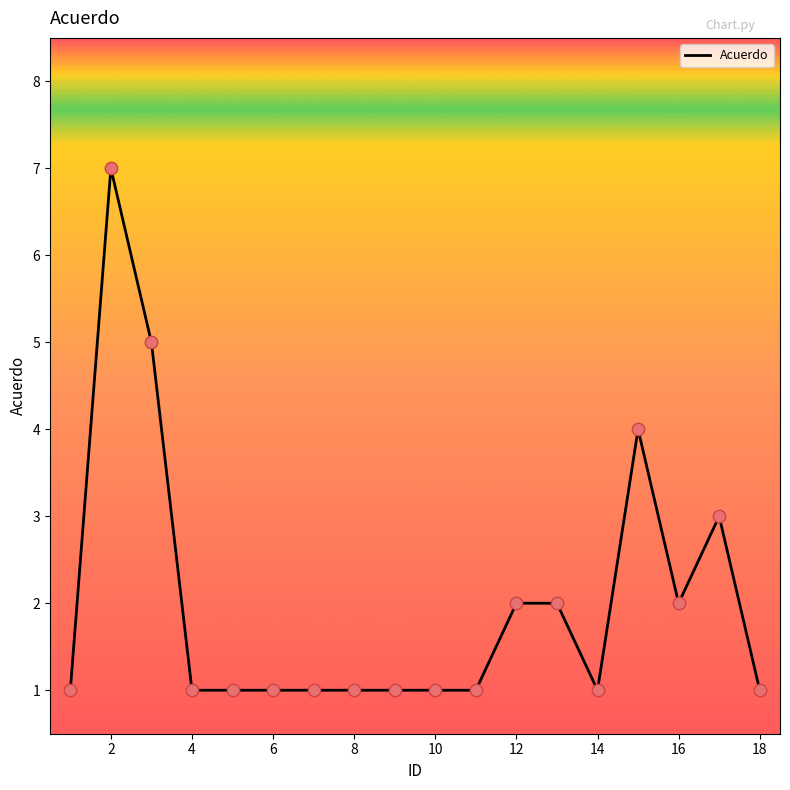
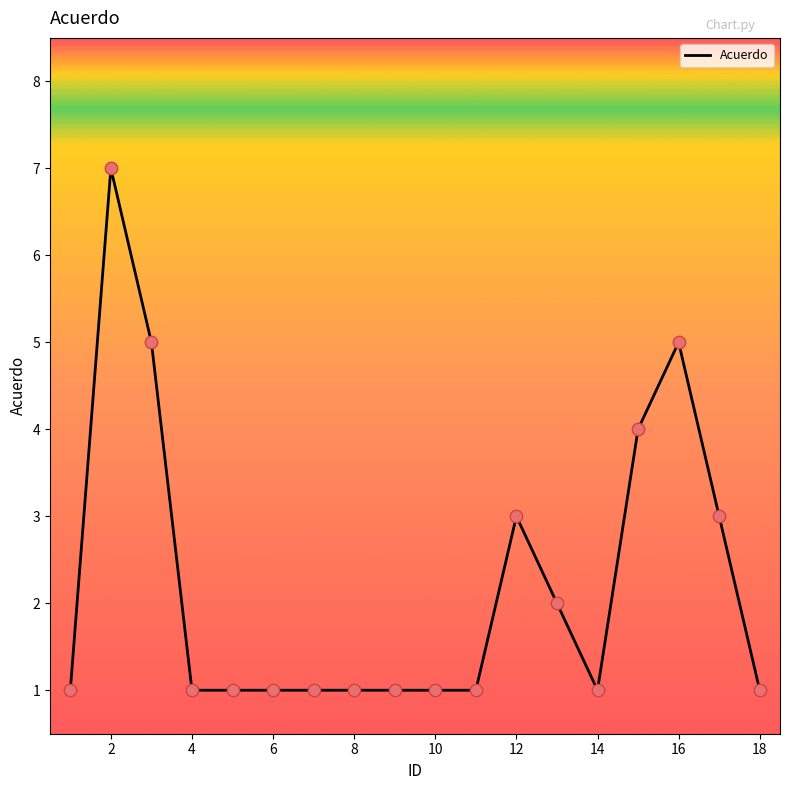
  {
    "2": 7,
    "4": 1,
    "6": 1,
    "8": 1,
    "10": 1,
-   "12": 2,
+   "12": 3,
    "14": 1,
-   "16": 2,
+   "16": 5,
    "18": 1
  }
